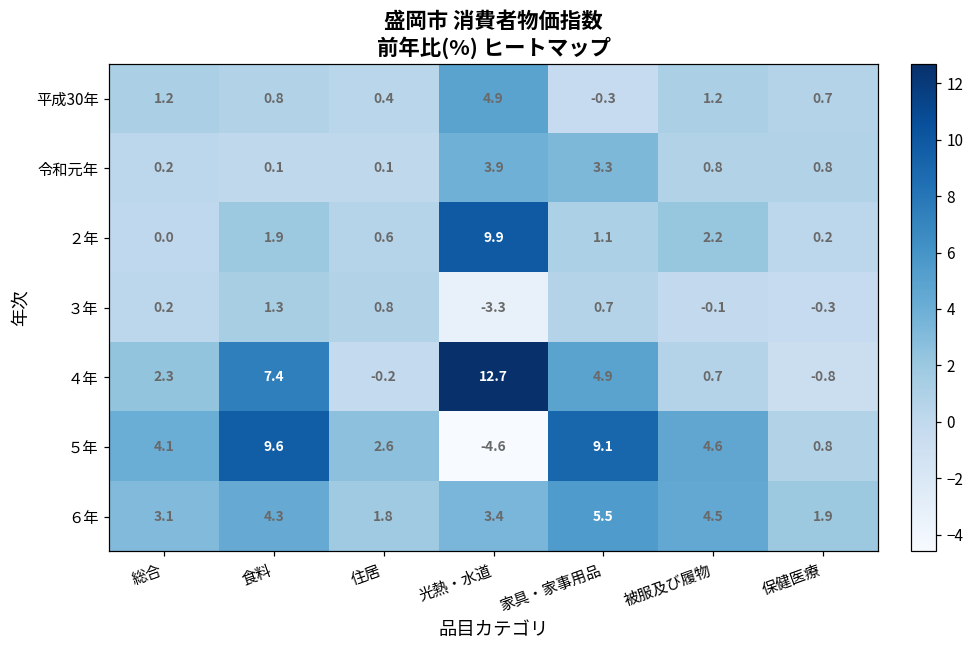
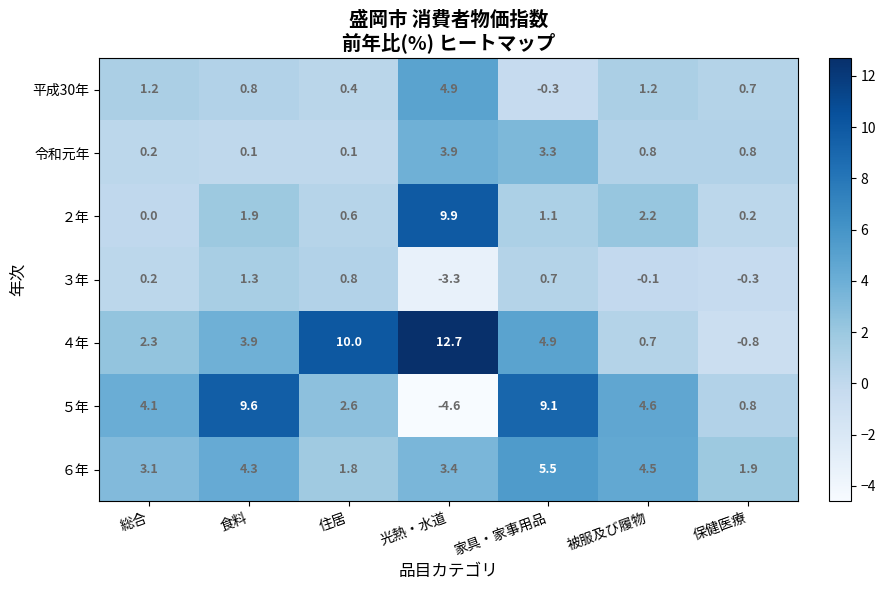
  {
    "平成30年": {
      "総合": 1.2,
      "食料": 0.8,
      "住居": 0.4,
      "光熱・水道": 4.9,
      "家具・家事用品": -0.3,
      "被服及び履物": 1.2,
      "保健医療": 0.7
    },
    "令和元年": {
      "総合": 0.2,
      "食料": 0.1,
      "住居": 0.1,
      "光熱・水道": 3.9,
      "家具・家事用品": 3.3,
      "被服及び履物": 0.8,
      "保健医療": 0.8
    },
    "２年": {
      "総合": 0.0,
      "食料": 1.9,
      "住居": 0.6,
      "光熱・水道": 9.9,
      "家具・家事用品": 1.1,
      "被服及び履物": 2.2,
      "保健医療": 0.2
    },
    "３年": {
      "総合": 0.2,
      "食料": 1.3,
      "住居": 0.8,
      "光熱・水道": -3.3,
      "家具・家事用品": 0.7,
      "被服及び履物": -0.1,
      "保健医療": -0.3
    },
    "４年": {
      "総合": 2.3,
-     "食料": 7.4,
-     "住居": -0.2,
+     "食料": 3.9,
+     "住居": 10.0,
      "光熱・水道": 12.7,
      "家具・家事用品": 4.9,
      "被服及び履物": 0.7,
      "保健医療": -0.8
    },
    "５年": {
      "総合": 4.1,
      "食料": 9.6,
      "住居": 2.6,
      "光熱・水道": -4.6,
      "家具・家事用品": 9.1,
      "被服及び履物": 4.6,
      "保健医療": 0.8
    },
    "６年": {
      "総合": 3.1,
      "食料": 4.3,
      "住居": 1.8,
      "光熱・水道": 3.4,
      "家具・家事用品": 5.5,
      "被服及び履物": 4.5,
      "保健医療": 1.9
    }
  }
